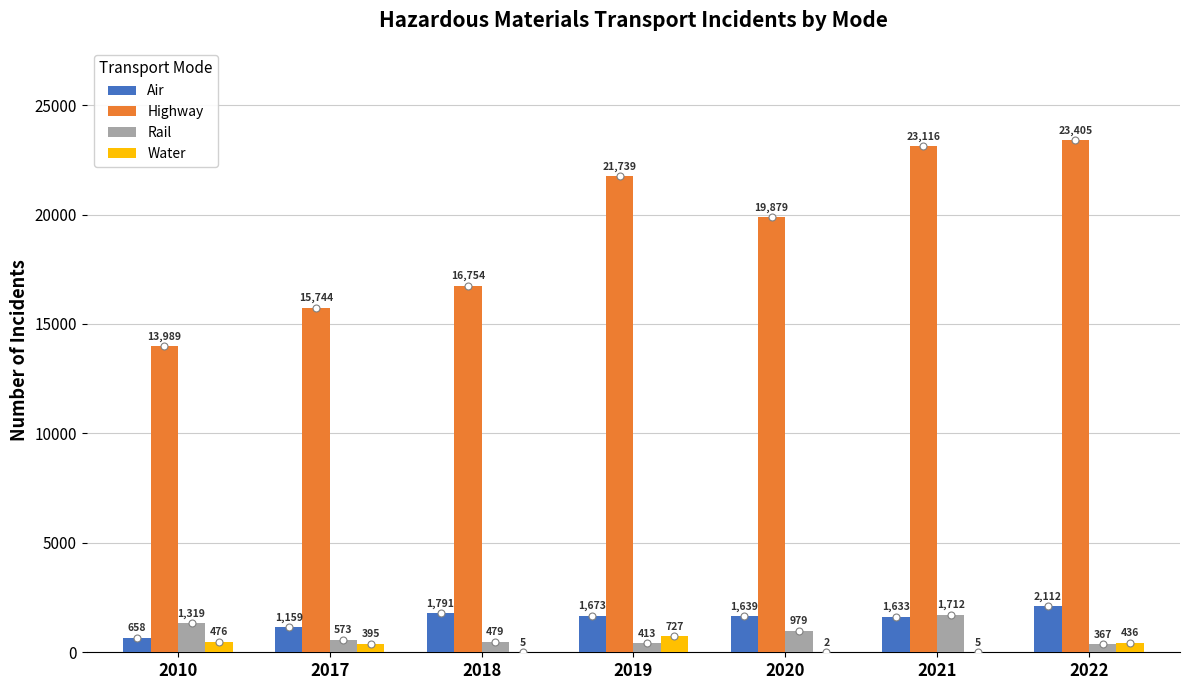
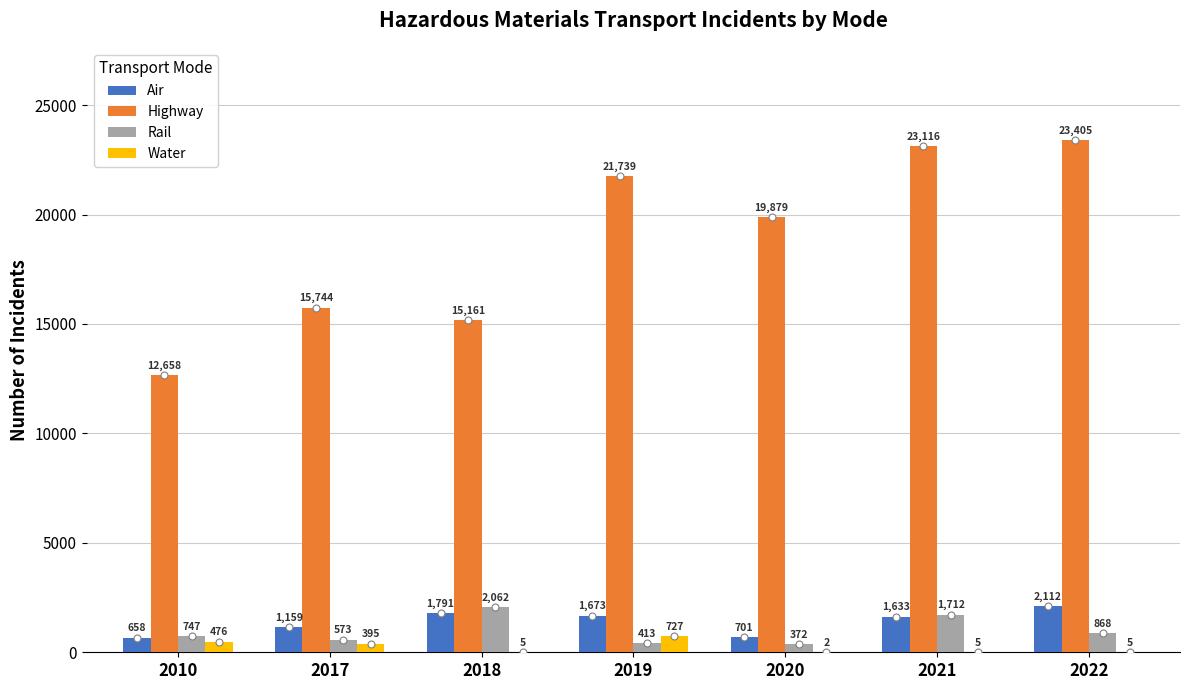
  {
    "Air": {
      "2010": "658",
      "2017": "1,159",
      "2018": "1,791",
      "2019": "1,673",
-     "2020": "1,639",
+     "2020": "701",
      "2021": "1,633",
      "2022": "2,112"
    },
    "Highway": {
-     "2010": "13,989",
+     "2010": "12,658",
      "2017": "15,744",
-     "2018": "16,754",
+     "2018": "15,161",
      "2019": "21,739",
      "2020": "19,879",
      "2021": "23,116",
      "2022": "23,405"
    },
    "Rail": {
-     "2010": "1,319",
+     "2010": "747",
      "2017": "573",
-     "2018": "479",
+     "2018": "2,062",
      "2019": "413",
-     "2020": "979",
+     "2020": "372",
      "2021": "1,712",
-     "2022": "367"
+     "2022": "868"
    },
    "Water": {
      "2010": "476",
      "2017": "395",
      "2018": "5",
      "2019": "727",
      "2020": "2",
      "2021": "5",
-     "2022": "436"
+     "2022": "5"
    }
  }
